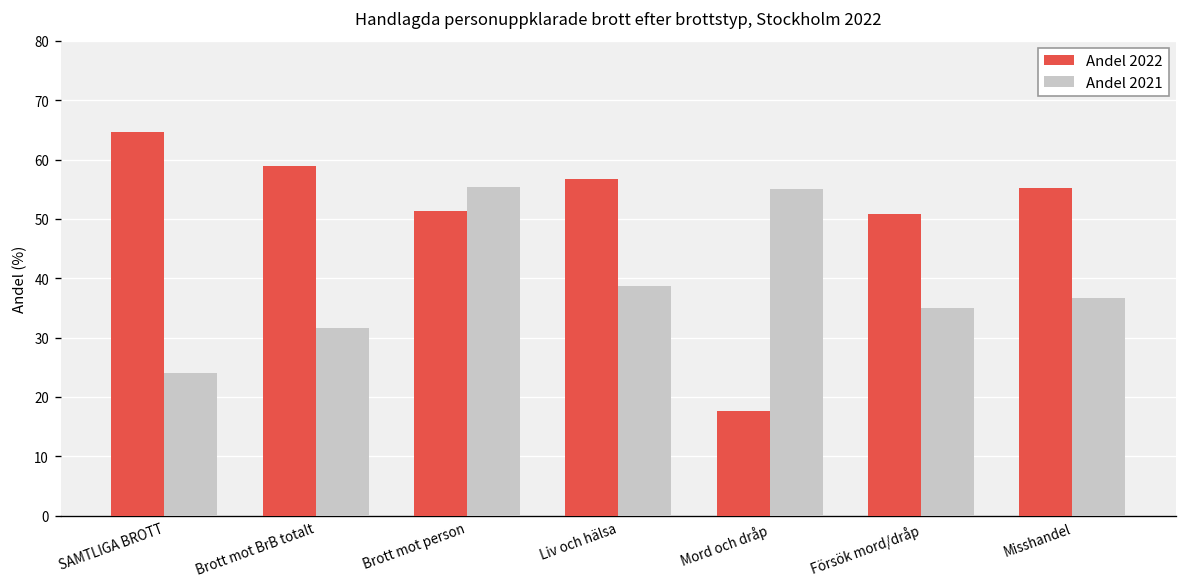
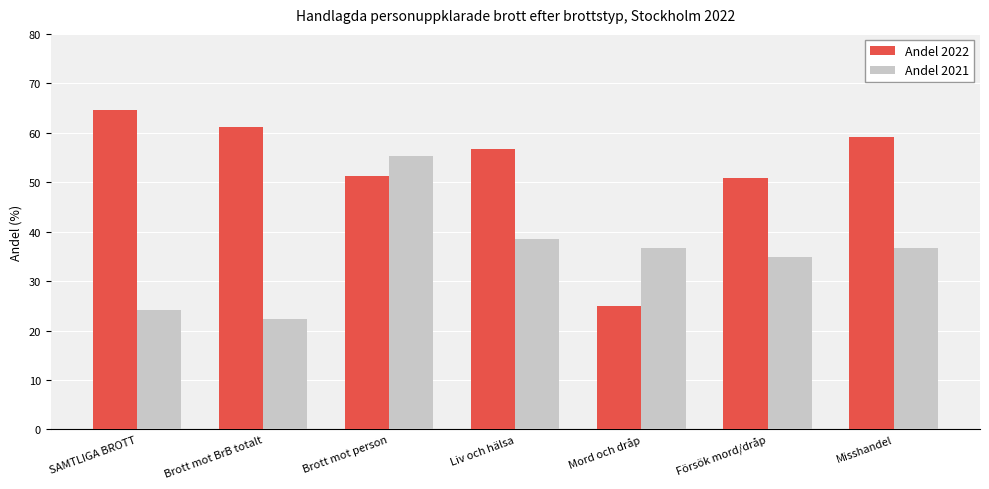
  {
    "Andel 2022": {
      "SAMTLIGA BROTT": 65,
-     "Brott mot BrB totalt": 59,
+     "Brott mot BrB totalt": 61,
      "Brott mot person": 51,
      "Liv och hälsa": 57,
-     "Mord och dråp": 18,
+     "Mord och dråp": 25,
      "Försök mord/dråp": 51,
-     "Misshandel": 55
+     "Misshandel": 59
    },
    "Andel 2021": {
      "SAMTLIGA BROTT": 24,
-     "Brott mot BrB totalt": 32,
+     "Brott mot BrB totalt": 22,
      "Brott mot person": 55,
      "Liv och hälsa": 39,
-     "Mord och dråp": 55,
+     "Mord och dråp": 37,
      "Försök mord/dråp": 35,
      "Misshandel": 37
    }
  }
